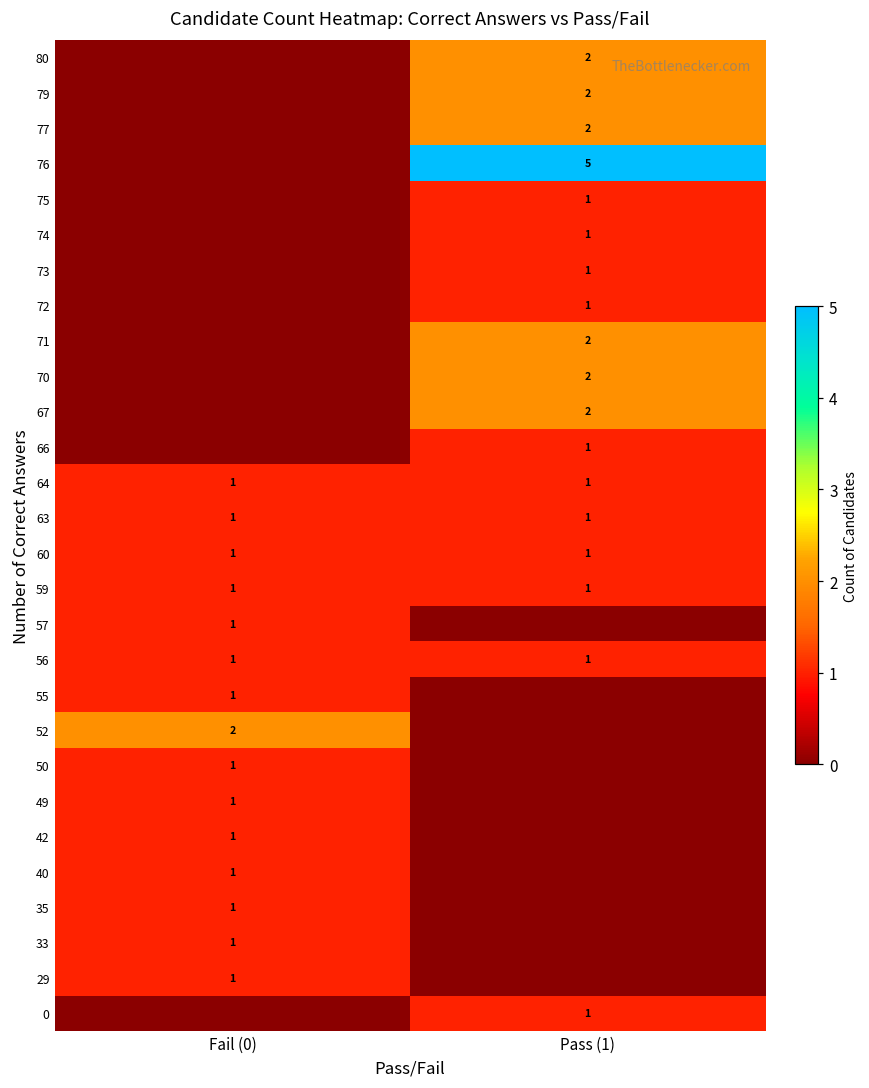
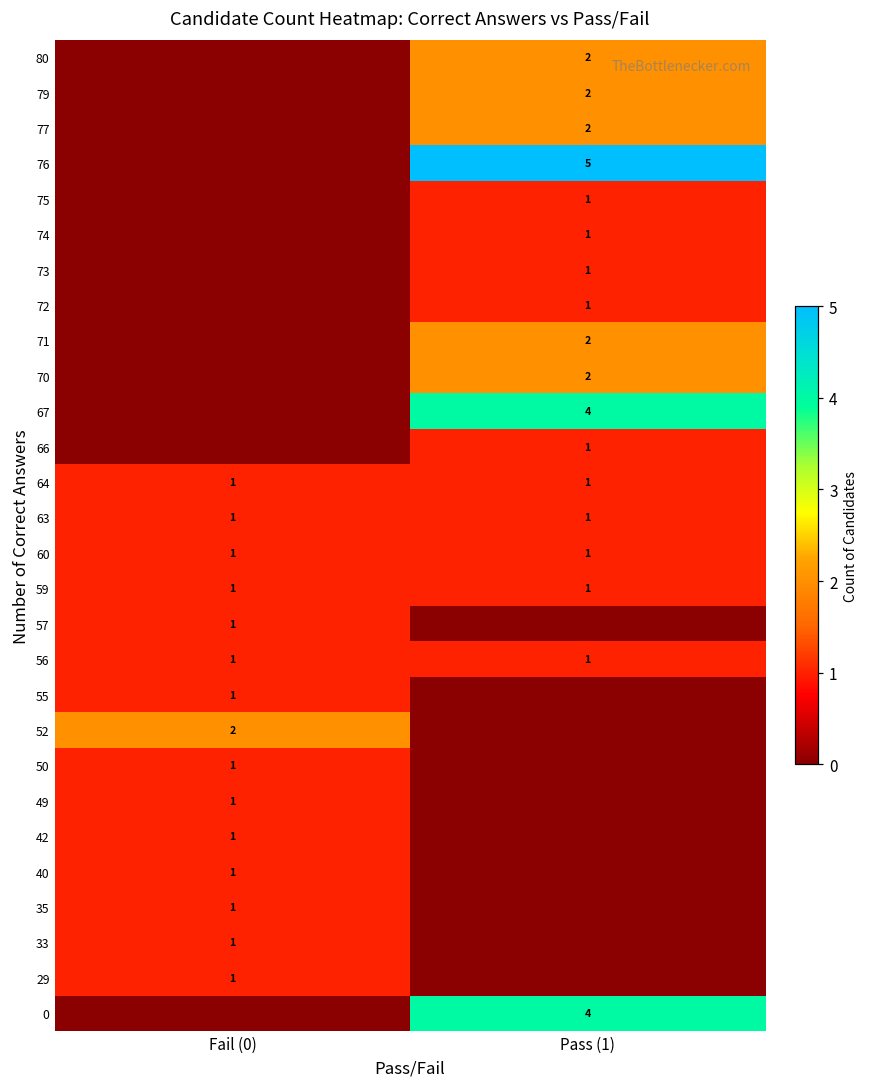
  {
    "79": {
      "Pass (1)": 2
    },
    "77": {
      "Pass (1)": 2
    },
    "76": {
      "Pass (1)": 5
    },
    "75": {
      "Pass (1)": 1
    },
    "74": {
      "Pass (1)": 1
    },
    "73": {
      "Pass (1)": 1
    },
    "72": {
      "Pass (1)": 1
    },
    "71": {
      "Pass (1)": 2
    },
    "70": {
      "Pass (1)": 2
    },
    "67": {
-     "Pass (1)": 2
+     "Pass (1)": 4
    },
    "66": {
      "Pass (1)": 1
    },
    "64": {
      "Fail (0)": 1,
      "Pass (1)": 1
    },
    "63": {
      "Fail (0)": 1,
      "Pass (1)": 1
    },
    "60": {
      "Fail (0)": 1,
      "Pass (1)": 1
    },
    "59": {
      "Fail (0)": 1,
      "Pass (1)": 1
    },
    "57": {
      "Fail (0)": 1
    },
    "56": {
      "Fail (0)": 1,
      "Pass (1)": 1
    },
    "55": {
      "Fail (0)": 1
    },
    "52": {
      "Fail (0)": 2
    },
    "50": {
      "Fail (0)": 1
    },
    "49": {
      "Fail (0)": 1
    },
    "42": {
      "Fail (0)": 1
    },
    "40": {
      "Fail (0)": 1
    },
    "35": {
      "Fail (0)": 1
    },
    "33": {
      "Fail (0)": 1
    },
    "29": {
      "Fail (0)": 1
    },
    "0": {
-     "Pass (1)": 1
+     "Pass (1)": 4
    }
  }
